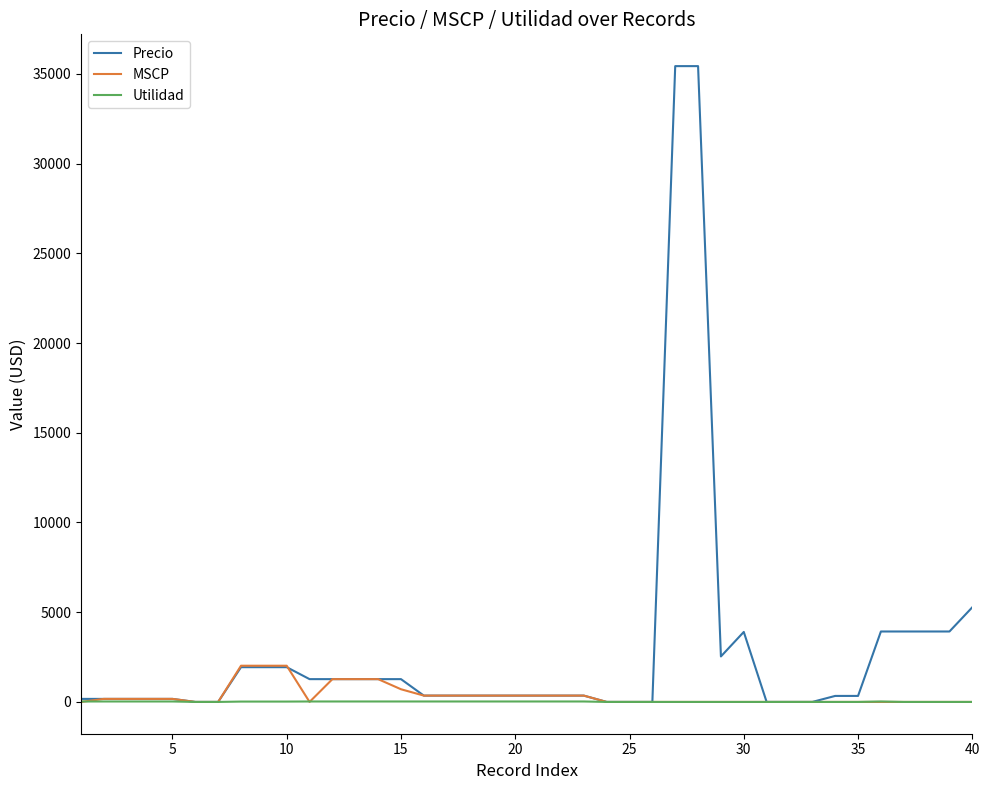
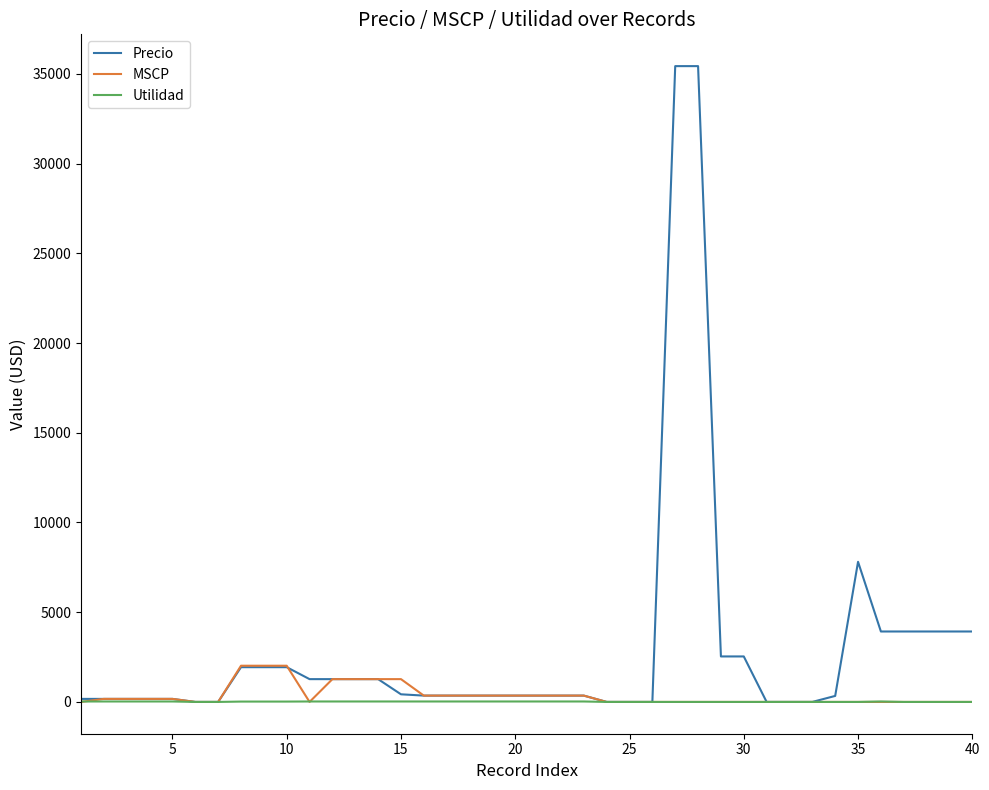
  {
    "Precio": {
-     "15": 1300,
-     "30": 3900,
-     "35": 300,
-     "40": 5300
+     "15": 400,
+     "30": 2500,
+     "35": 7800,
+     "40": 3900
    },
    "MSCP": {
-     "15": 700
+     "15": 1300
    },
    "Utilidad": {
      "5": 0,
      "10": 0,
      "15": 0,
      "20": 0
    }
  }
